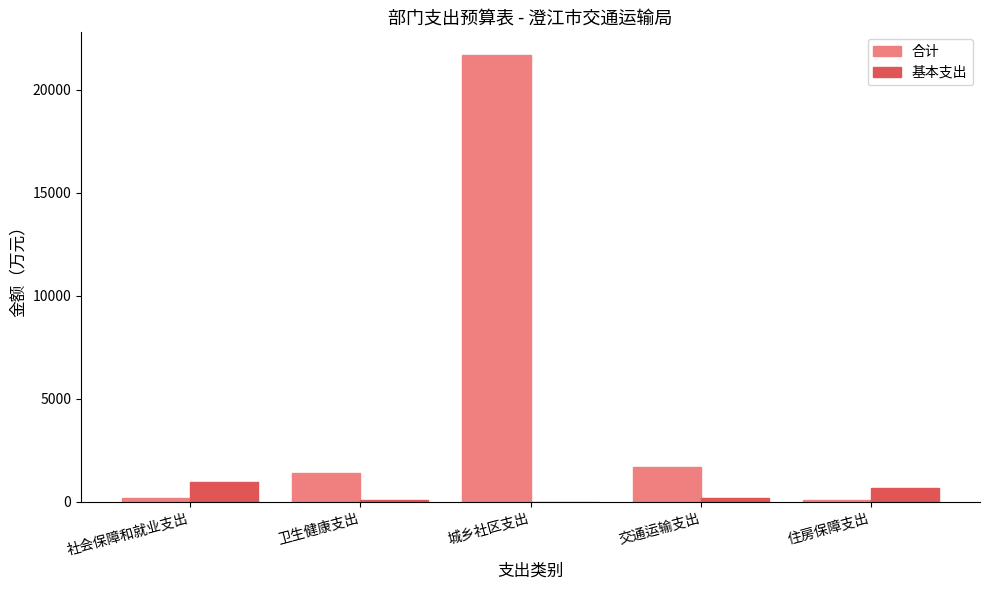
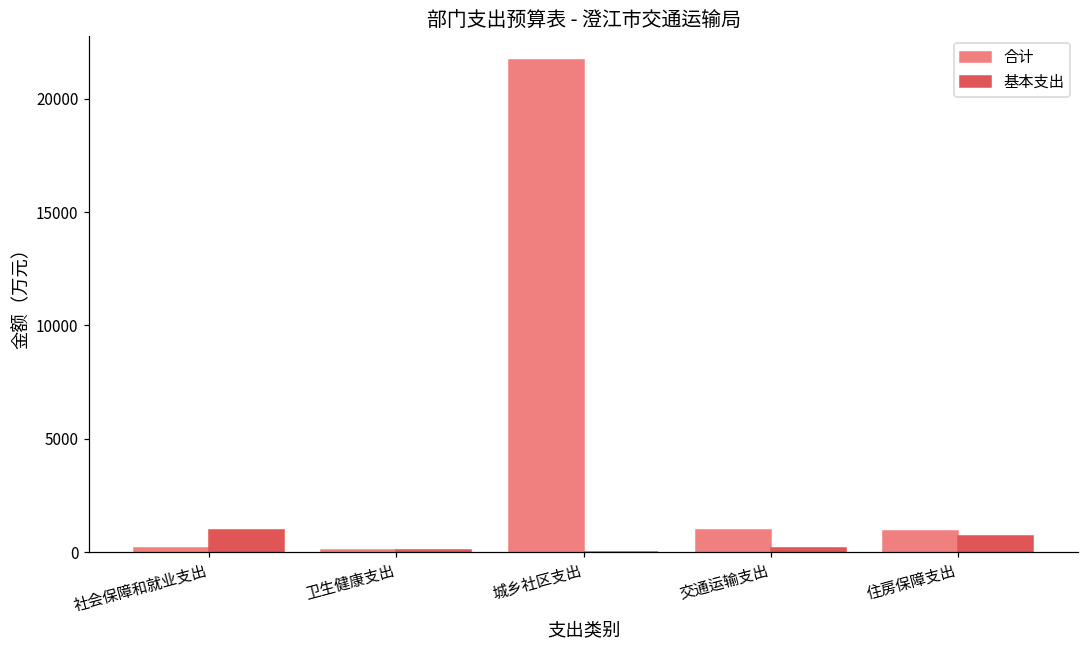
  {
    "合计": {
      "社会保障和就业支出": 200,
-     "卫生健康支出": 1400,
+     "卫生健康支出": 100,
      "城乡社区支出": 21700,
-     "交通运输支出": 1700,
-     "住房保障支出": 100
+     "交通运输支出": 1000,
+     "住房保障支出": 900
    },
    "基本支出": {
      "社会保障和就业支出": 1000,
      "城乡社区支出": 0,
      "交通运输支出": 200,
      "住房保障支出": 700
    }
  }
